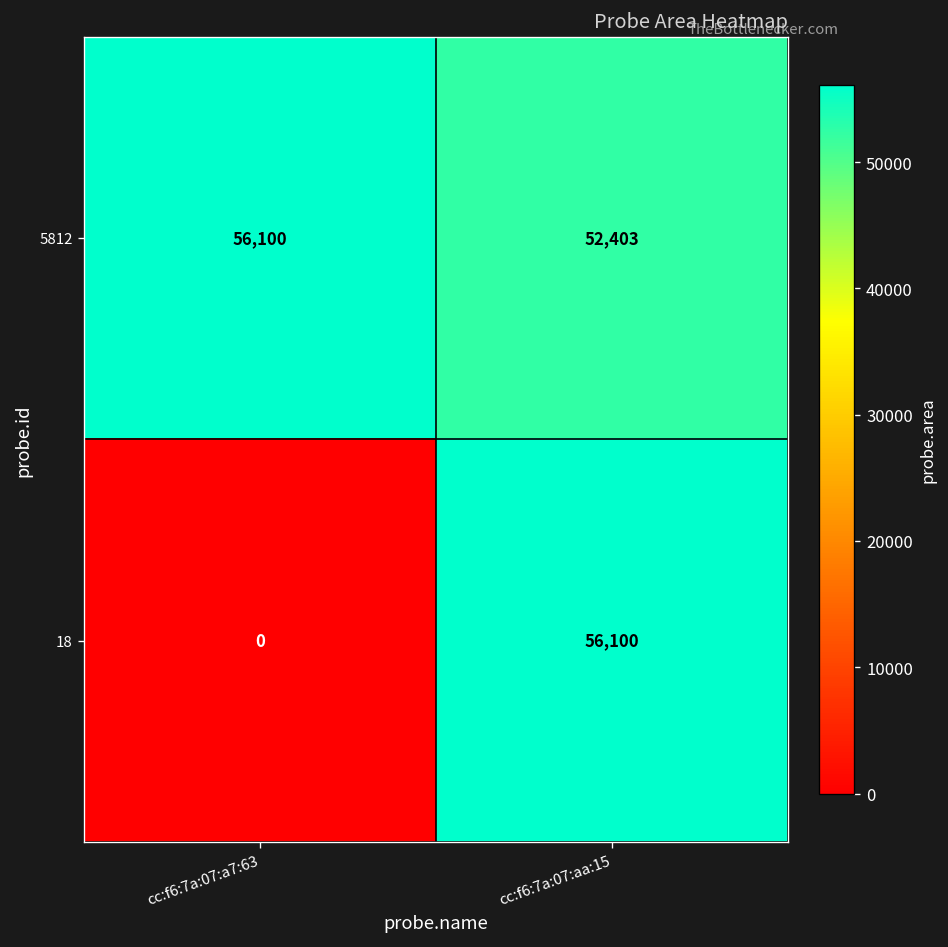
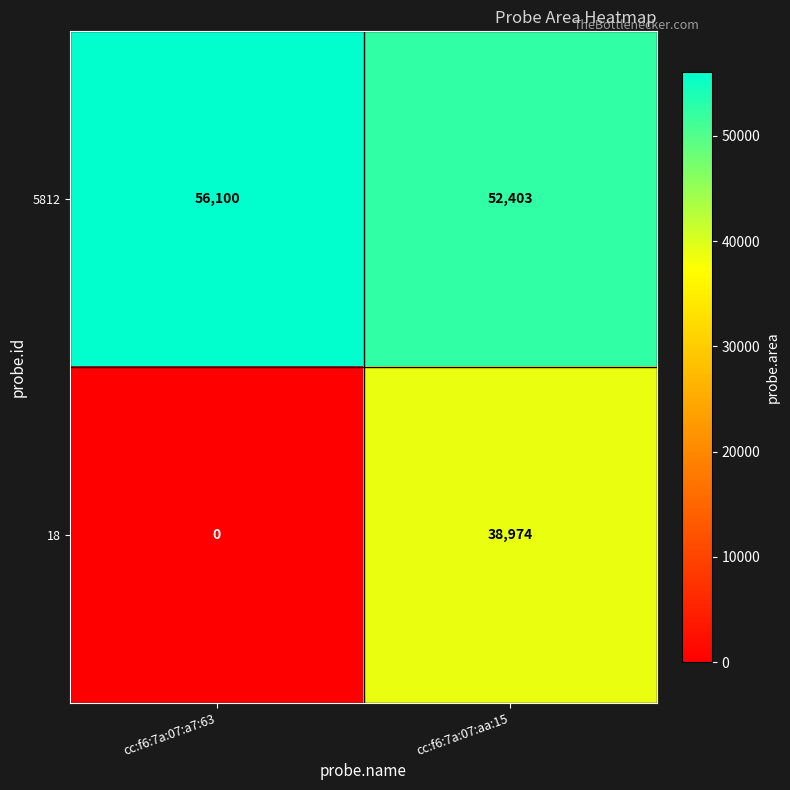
  {
    "5812": {
      "cc:f6:7a:07:a7:63": "56,100",
      "cc:f6:7a:07:aa:15": "52,403"
    },
    "18": {
      "cc:f6:7a:07:a7:63": "0",
-     "cc:f6:7a:07:aa:15": "56,100"
+     "cc:f6:7a:07:aa:15": "38,974"
    }
  }
